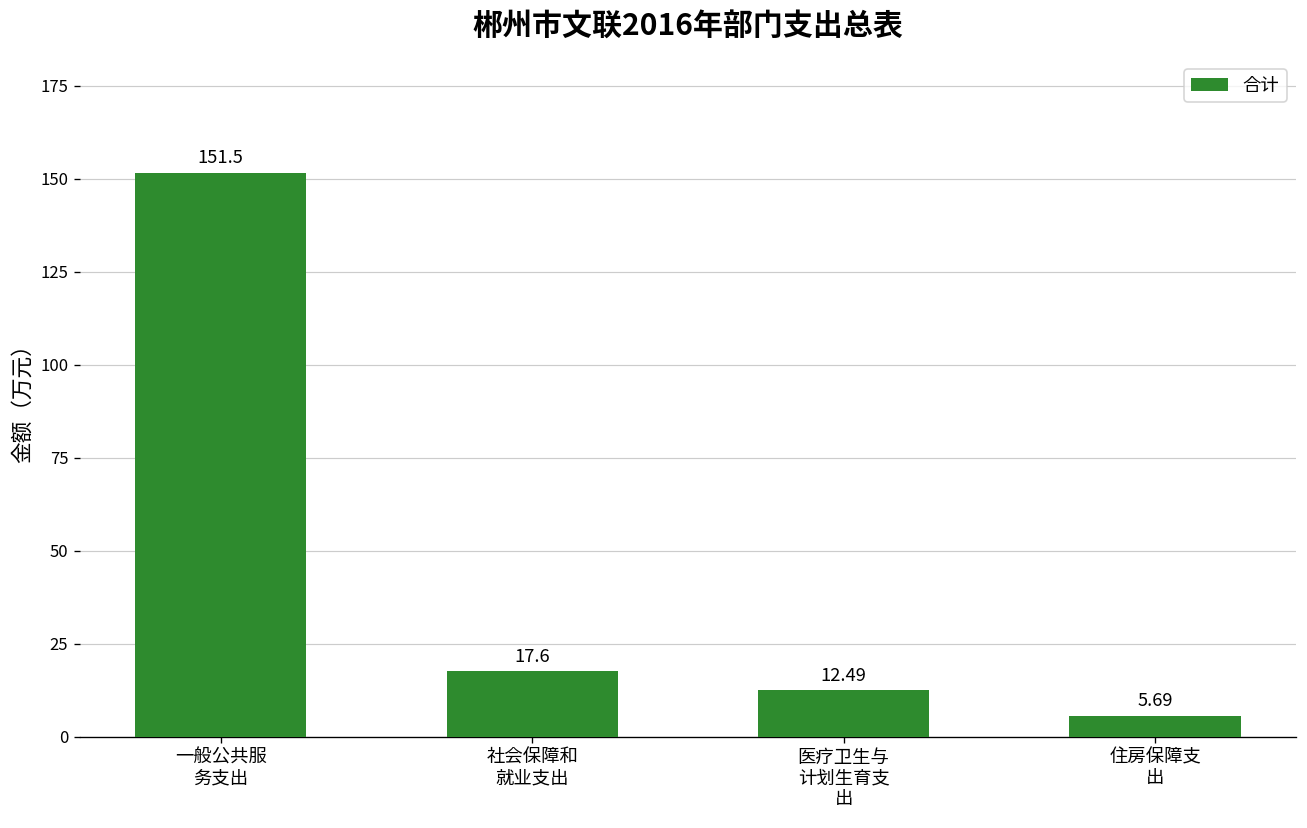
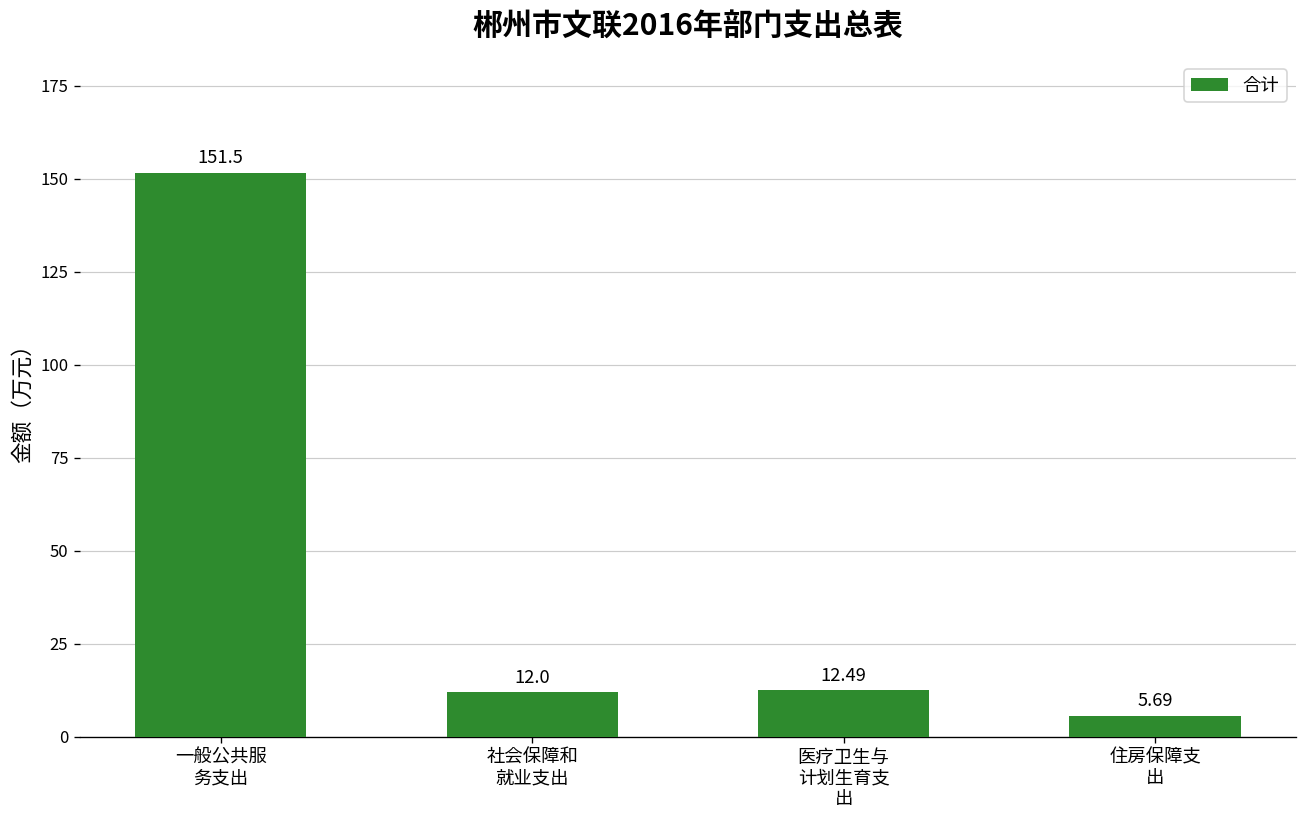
  {
    "一般公共服 务支出": 151.5,
-   "社会保障和 就业支出": 17.6,
+   "社会保障和 就业支出": 12.0,
    "医疗卫生与 计划生育支 出": 12.49,
    "住房保障支 出": 5.69
  }
